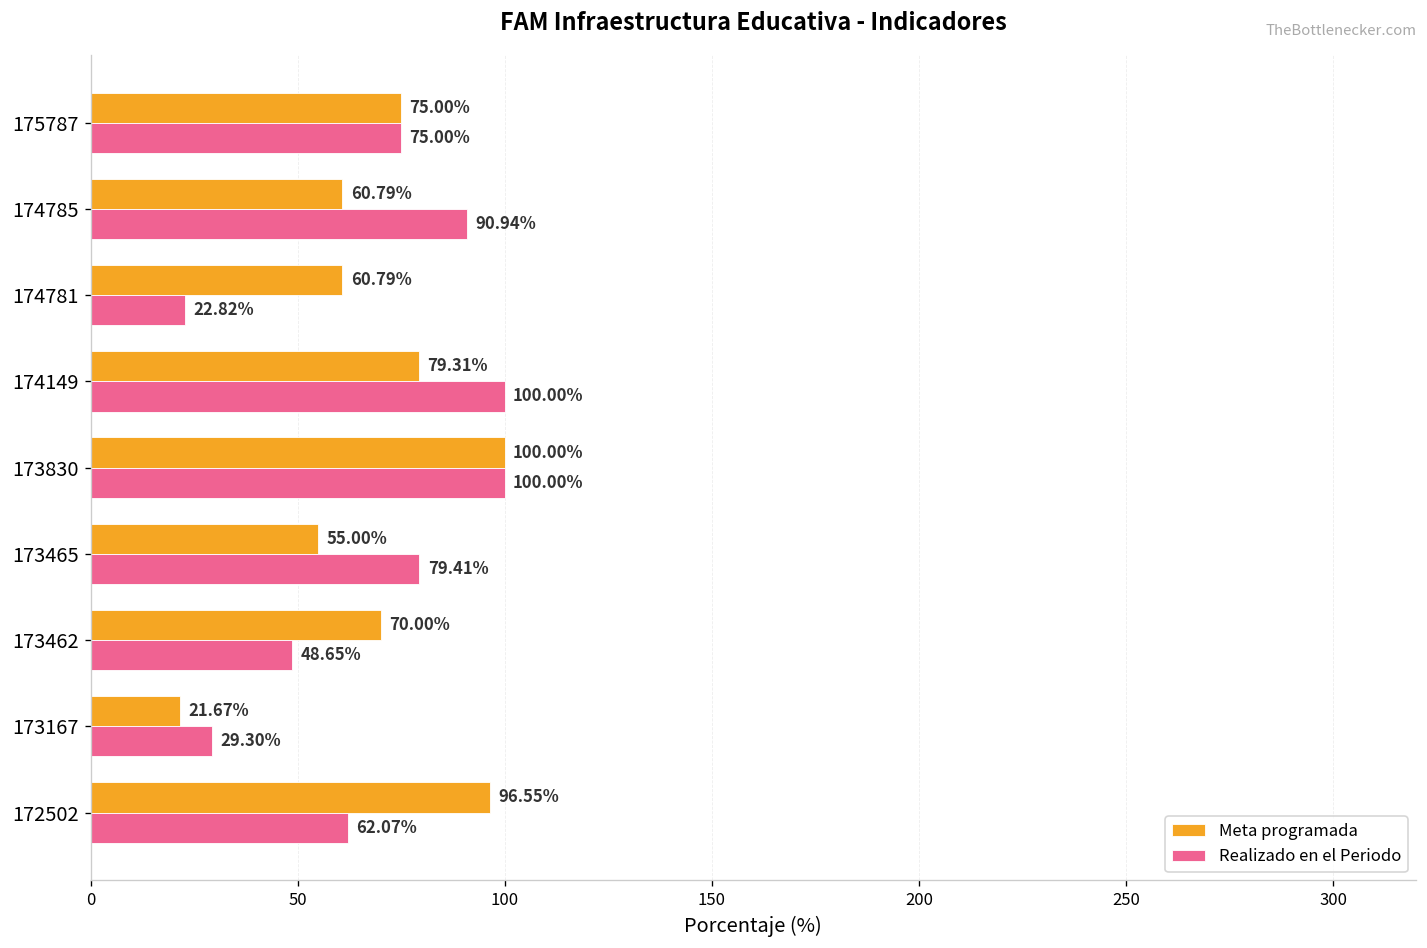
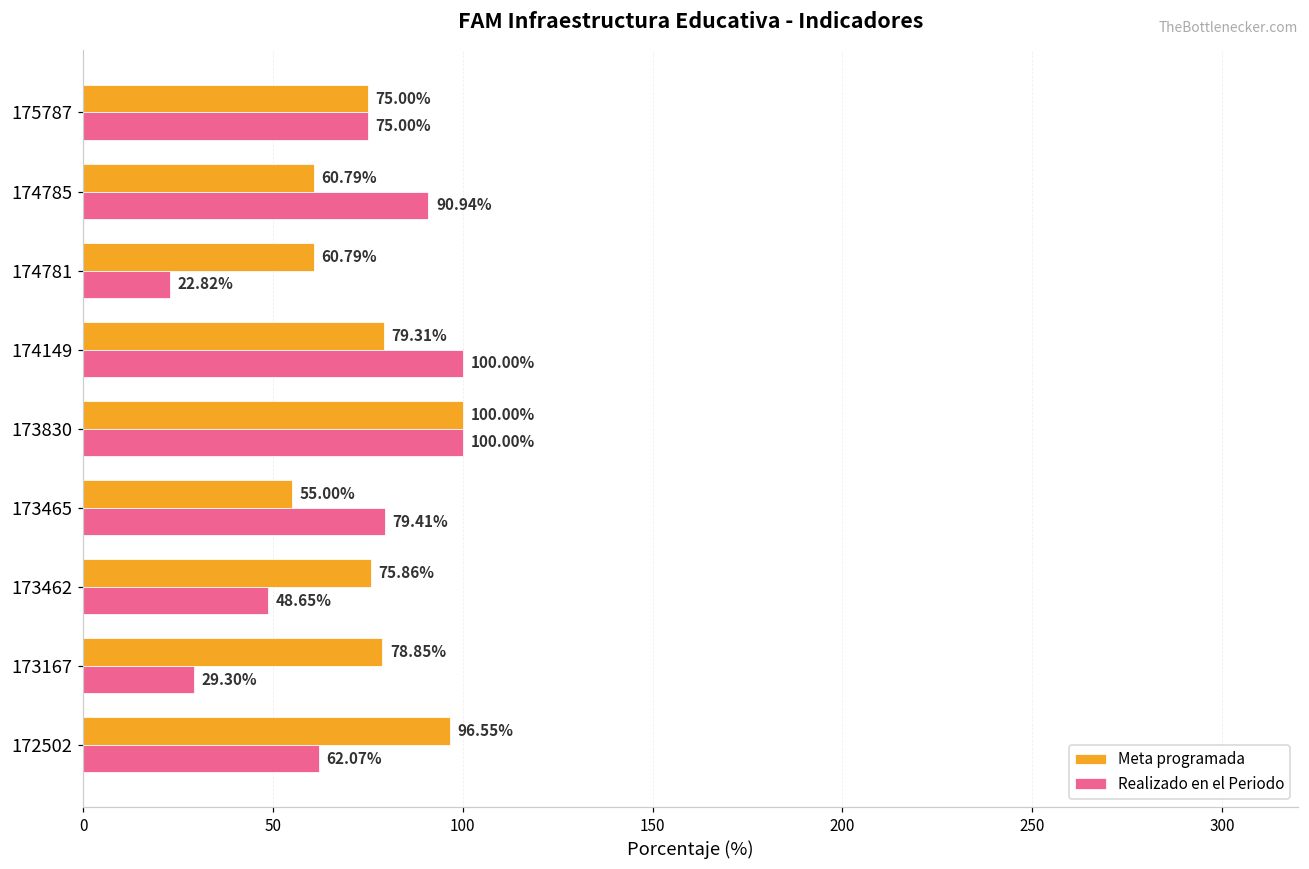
  {
    "Meta programada": {
      "175787": "75.00%",
      "174785": "60.79%",
      "174781": "60.79%",
      "174149": "79.31%",
      "173830": "100.00%",
      "173465": "55.00%",
-     "173462": "70.00%",
-     "173167": "21.67%",
+     "173462": "75.86%",
+     "173167": "78.85%",
      "172502": "96.55%"
    },
    "Realizado en el Periodo": {
      "175787": "75.00%",
      "174785": "90.94%",
      "174781": "22.82%",
      "174149": "100.00%",
      "173830": "100.00%",
      "173465": "79.41%",
      "173462": "48.65%",
      "173167": "29.30%",
      "172502": "62.07%"
    }
  }
